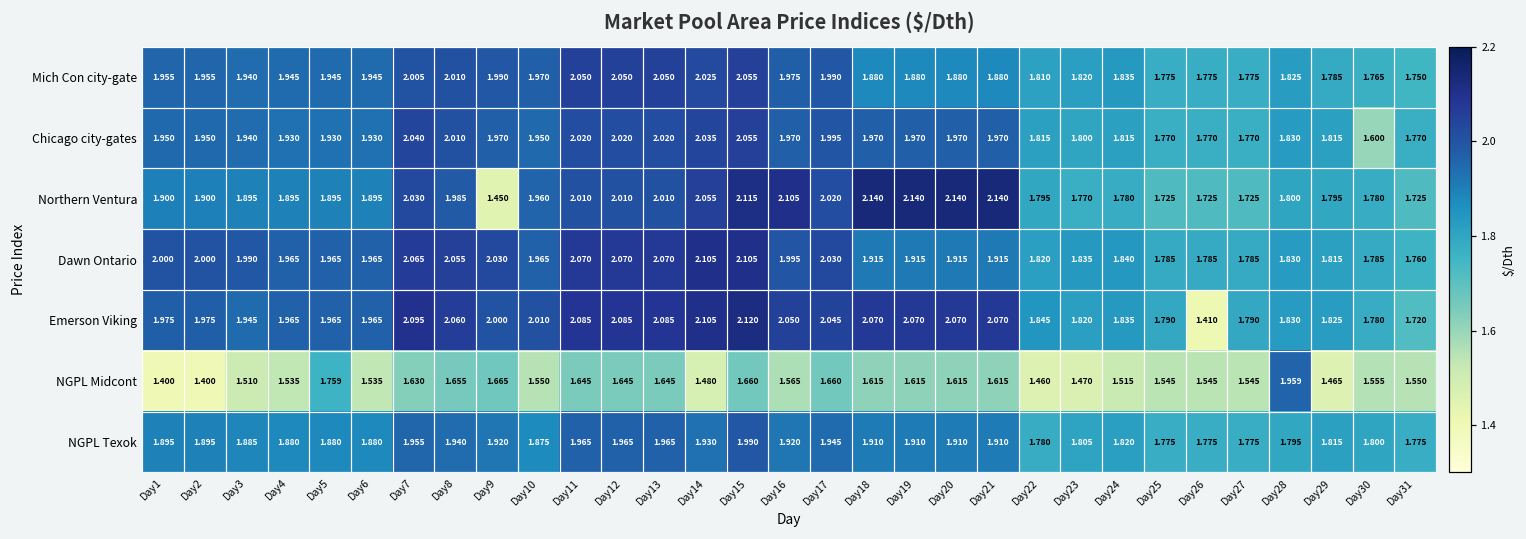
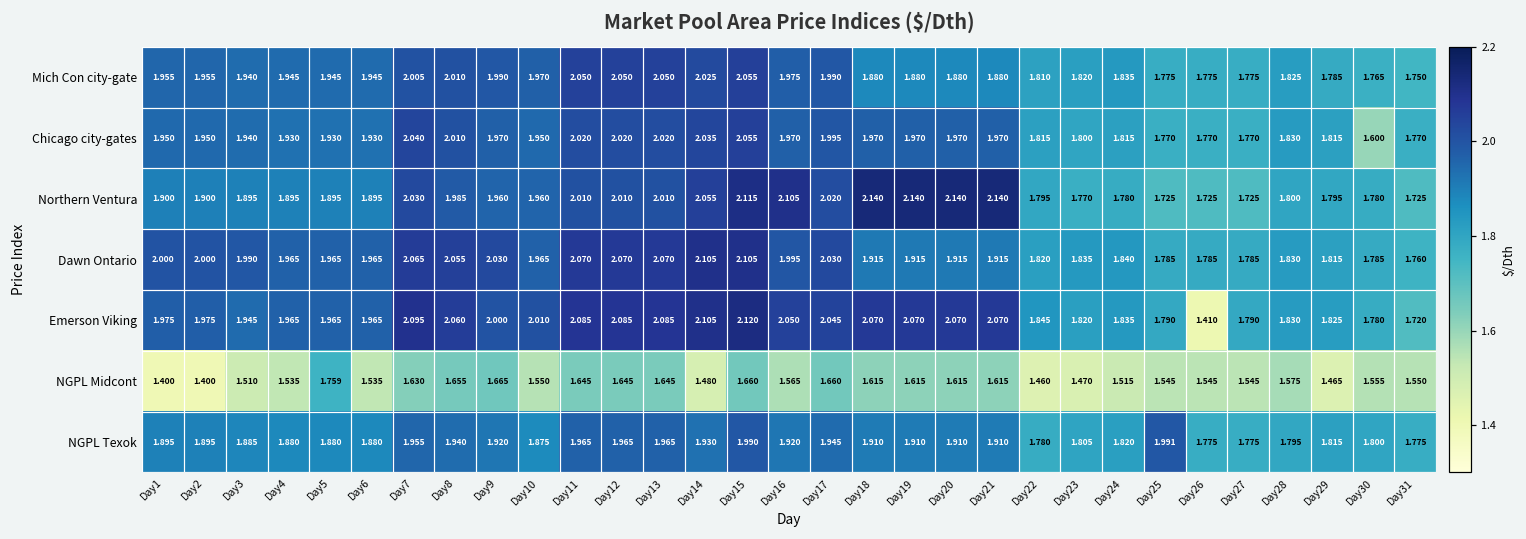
  {
    "Northern Ventura": {
      "Day1": 1.900,
      "Day2": 1.900,
      "Day3": 1.895,
      "Day4": 1.895,
      "Day5": 1.895,
      "Day6": 1.895,
      "Day7": 2.030,
      "Day8": 1.985,
-     "Day9": 1.450,
+     "Day9": 1.960,
      "Day10": 1.960,
      "Day11": 2.010,
      "Day12": 2.010,
      "Day13": 2.010,
      "Day14": 2.055,
      "Day15": 2.115,
      "Day16": 2.105,
      "Day17": 2.020,
      "Day18": 2.140,
      "Day19": 2.140,
      "Day20": 2.140,
      "Day21": 2.140,
      "Day22": 1.795,
      "Day23": 1.770,
      "Day24": 1.780,
      "Day25": 1.725,
      "Day26": 1.725,
      "Day27": 1.725,
      "Day28": 1.800,
      "Day29": 1.795,
      "Day30": 1.780,
      "Day31": 1.725
    },
    "NGPL Midcont": {
      "Day1": 1.400,
      "Day2": 1.400,
      "Day3": 1.510,
      "Day4": 1.535,
      "Day5": 1.759,
      "Day6": 1.535,
      "Day7": 1.630,
      "Day8": 1.655,
      "Day9": 1.665,
      "Day10": 1.550,
      "Day11": 1.645,
      "Day12": 1.645,
      "Day13": 1.645,
      "Day14": 1.480,
      "Day15": 1.660,
      "Day16": 1.565,
      "Day17": 1.660,
      "Day18": 1.615,
      "Day19": 1.615,
      "Day20": 1.615,
      "Day21": 1.615,
      "Day22": 1.460,
      "Day23": 1.470,
      "Day24": 1.515,
      "Day25": 1.545,
      "Day26": 1.545,
      "Day27": 1.545,
-     "Day28": 1.959,
+     "Day28": 1.575,
      "Day29": 1.465,
      "Day30": 1.555,
      "Day31": 1.550
    },
    "NGPL Texok": {
      "Day1": 1.895,
      "Day2": 1.895,
      "Day3": 1.885,
      "Day4": 1.880,
      "Day5": 1.880,
      "Day6": 1.880,
      "Day7": 1.955,
      "Day8": 1.940,
      "Day9": 1.920,
      "Day10": 1.875,
      "Day11": 1.965,
      "Day12": 1.965,
      "Day13": 1.965,
      "Day14": 1.930,
      "Day15": 1.990,
      "Day16": 1.920,
      "Day17": 1.945,
      "Day18": 1.910,
      "Day19": 1.910,
      "Day20": 1.910,
      "Day21": 1.910,
      "Day22": 1.780,
      "Day23": 1.805,
      "Day24": 1.820,
-     "Day25": 1.775,
+     "Day25": 1.991,
      "Day26": 1.775,
      "Day27": 1.775,
      "Day28": 1.795,
      "Day29": 1.815,
      "Day30": 1.800,
      "Day31": 1.775
    }
  }
